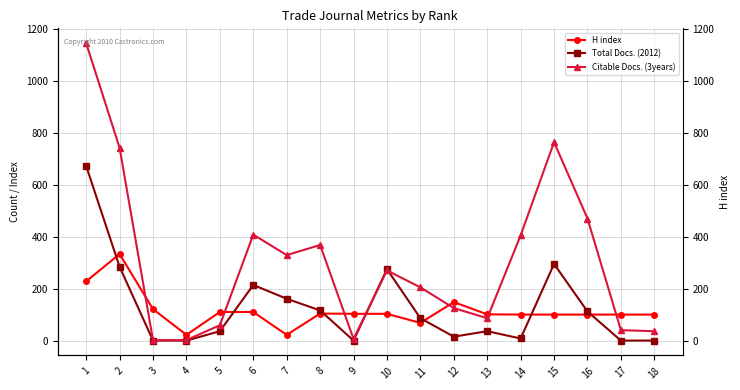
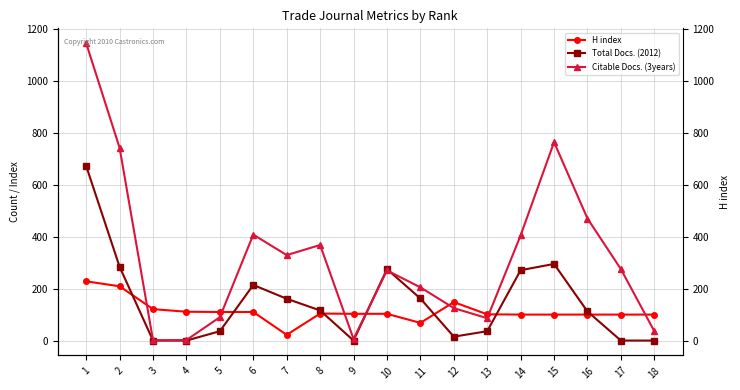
  {
    "H index": {
      "1": 230,
-     "2": 330,
+     "2": 210,
      "3": 120,
-     "4": 20,
+     "4": 110,
      "5": 110,
      "6": 110,
      "7": 20,
      "8": 100,
      "9": 100,
      "10": 100,
      "11": 70,
      "12": 150,
      "13": 100,
      "14": 100,
      "15": 100,
      "16": 100,
      "17": 100,
      "18": 100
    },
    "Total Docs. (2012)": {
      "1": 670,
      "2": 280,
      "5": 40,
      "6": 210,
      "7": 160,
      "8": 120,
-     "11": 90,
+     "11": 160,
      "12": 20,
      "13": 40,
-     "14": 10,
+     "14": 270,
      "15": 300,
      "16": 110,
      "17": 0,
      "18": 0
    },
    "Citable Docs. (3years)": {
      "2": 740,
-     "5": 60,
+     "5": 90,
      "6": 410,
      "7": 330,
      "8": 370,
      "11": 210,
      "12": 130,
      "13": 90,
      "14": 410,
      "15": 760,
      "16": 470,
-     "17": 40,
+     "17": 280,
      "18": 40
    }
  }
